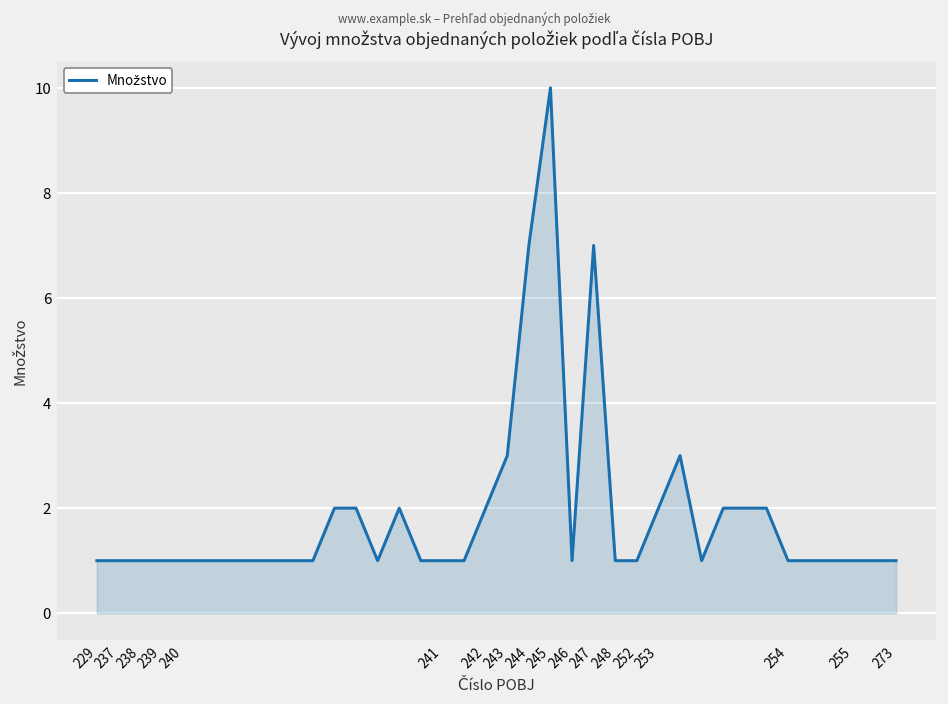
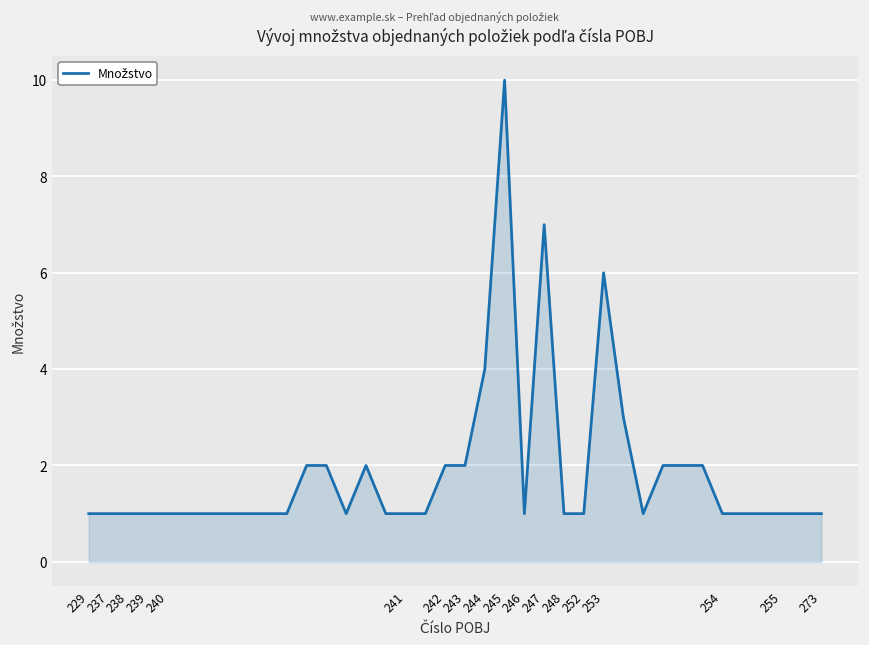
  {
    "229": 1,
    "237": 1,
    "238": 1,
    "239": 1,
    "240": 1,
    "241": 1,
    "242": 2,
-   "243": 3,
-   "244": 7,
+   "243": 2,
+   "244": 4,
    "245": 10,
    "246": 1,
    "247": 7,
    "248": 1,
    "252": 1,
-   "253": 2,
+   "253": 6,
    "254": 1,
    "255": 1,
    "273": 1
  }
